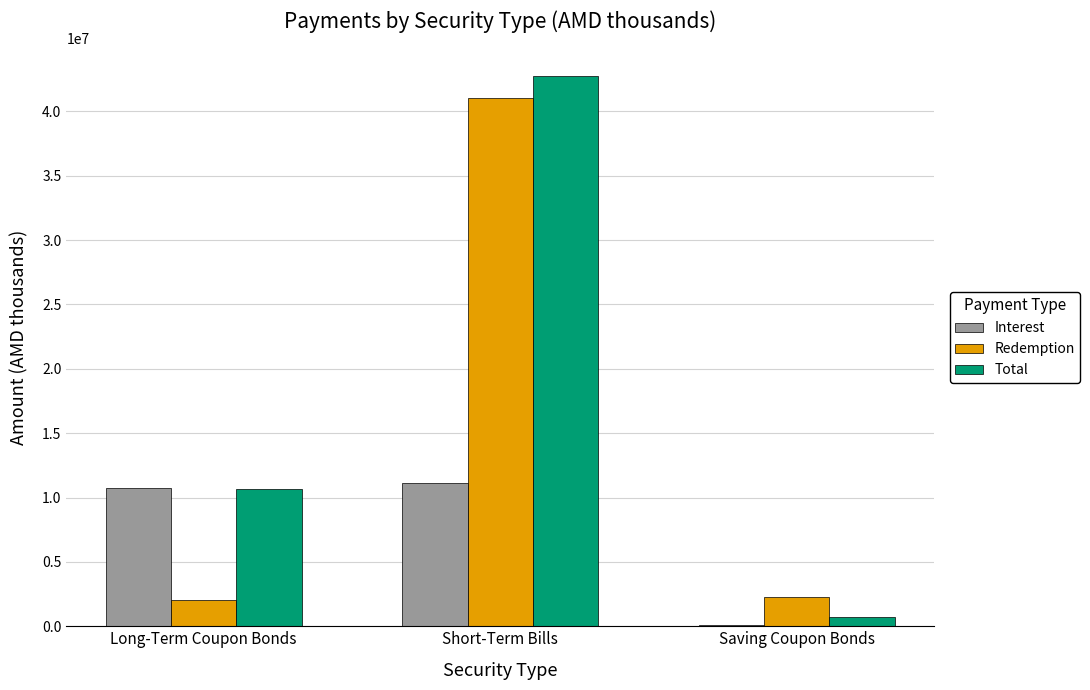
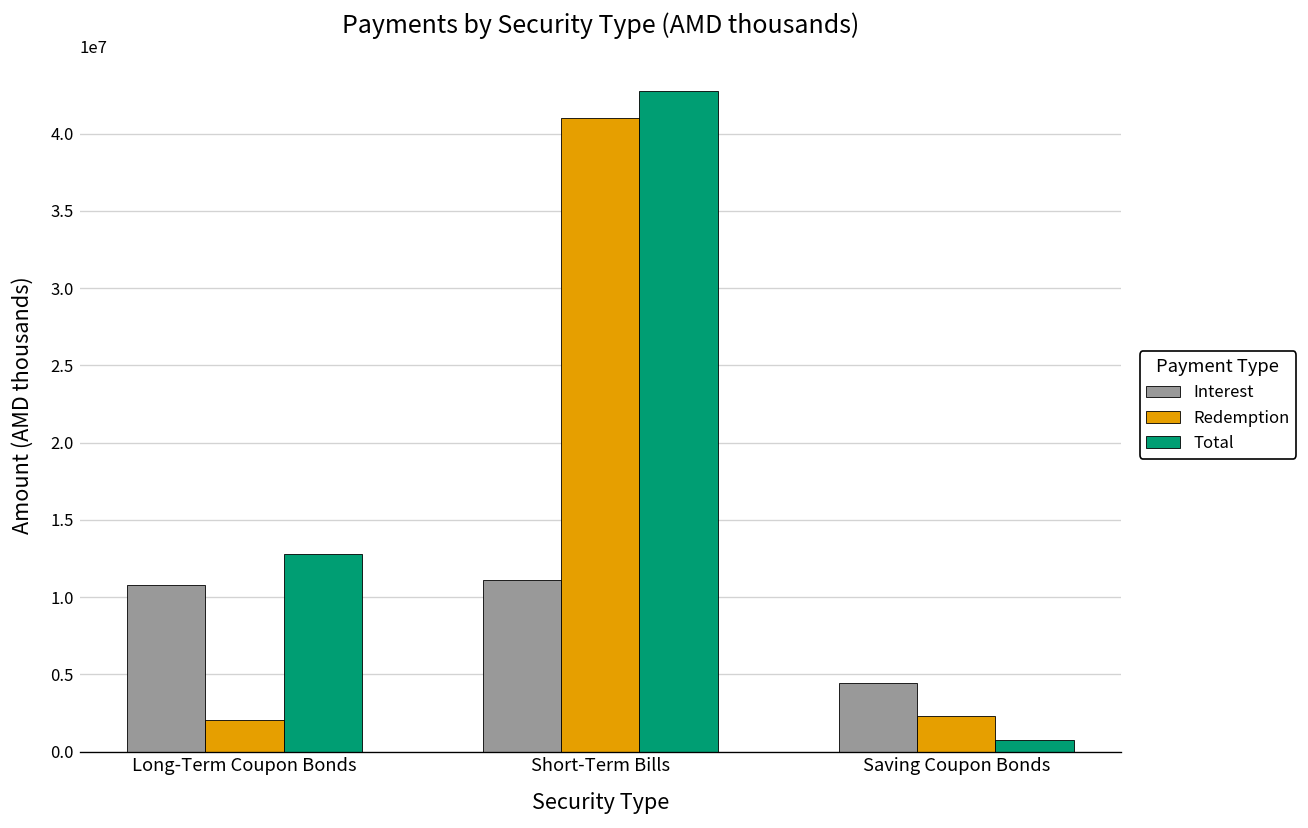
  {
    "Interest": {
      "Long-Term Coupon Bonds": 10800000,
      "Short-Term Bills": 11100000,
-     "Saving Coupon Bonds": 100000
+     "Saving Coupon Bonds": 4500000
    },
    "Redemption": {
      "Long-Term Coupon Bonds": 2000000,
      "Short-Term Bills": 41000000,
      "Saving Coupon Bonds": 2300000
    },
    "Total": {
-     "Long-Term Coupon Bonds": 10600000,
+     "Long-Term Coupon Bonds": 12800000,
      "Short-Term Bills": 42700000,
      "Saving Coupon Bonds": 800000
    }
  }
